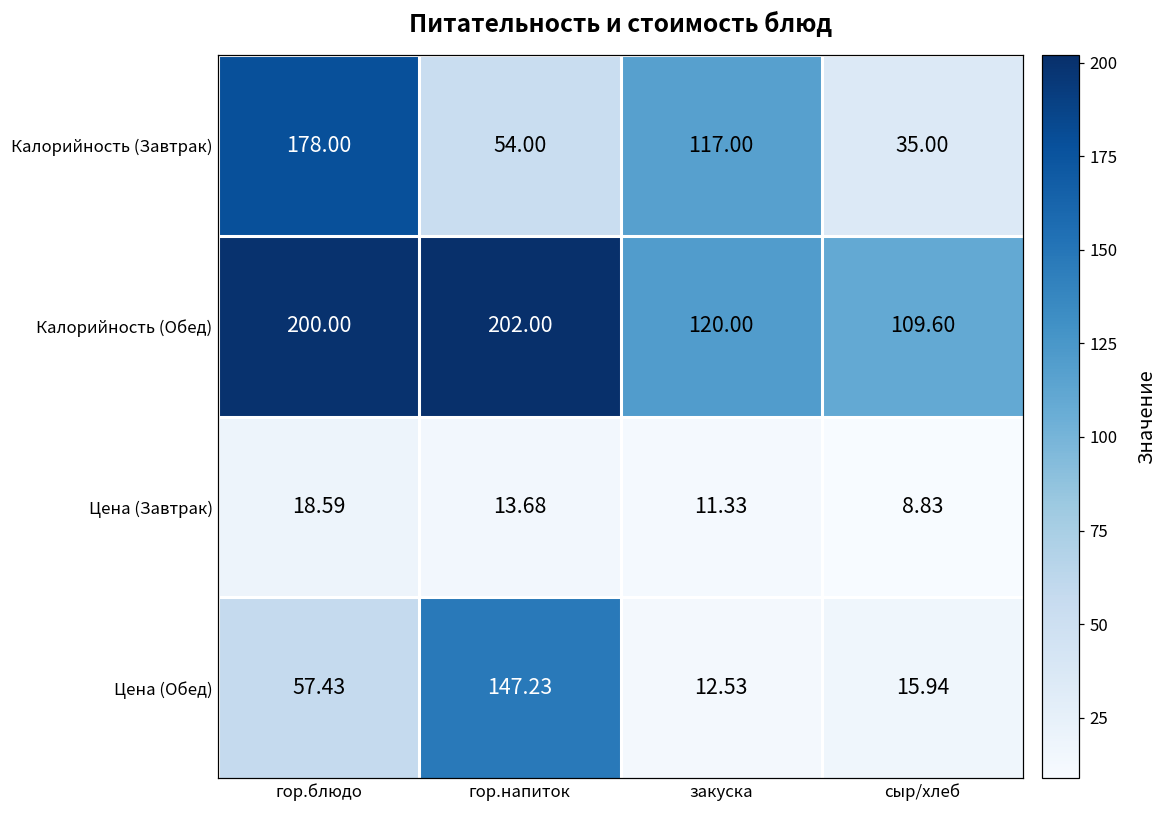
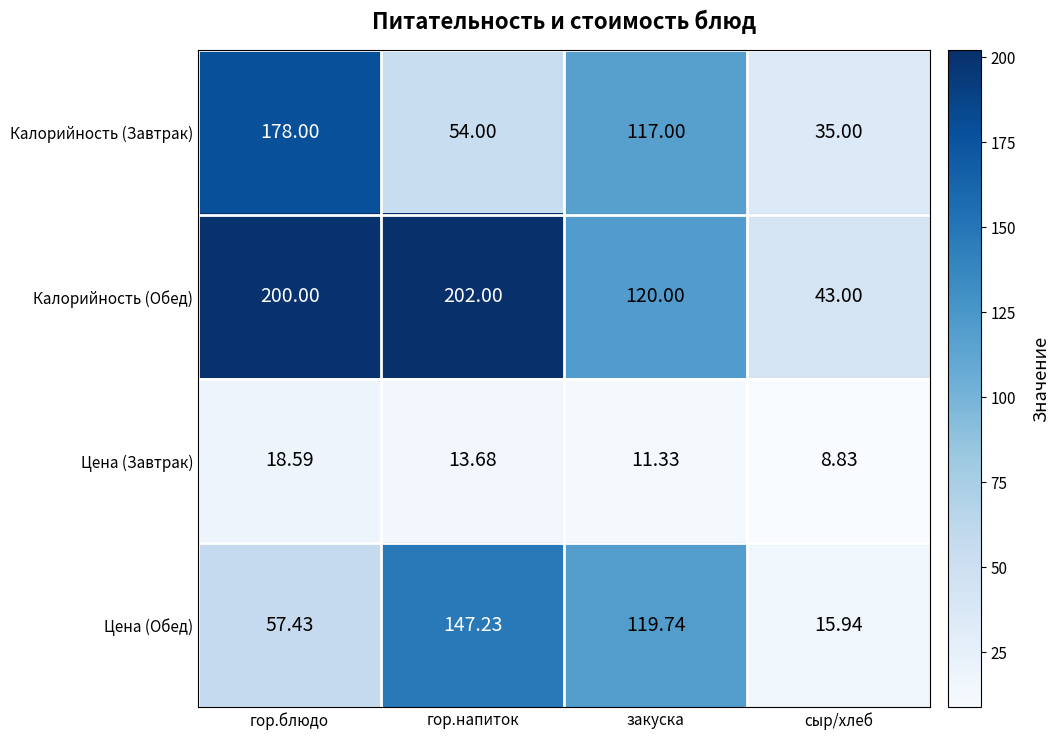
  {
    "Калорийность (Завтрак)": {
      "гор.блюдо": 178.00,
      "гор.напиток": 54.00,
      "закуска": 117.00,
      "сыр/хлеб": 35.00
    },
    "Калорийность (Обед)": {
      "гор.блюдо": 200.00,
      "гор.напиток": 202.00,
      "закуска": 120.00,
-     "сыр/хлеб": 109.60
+     "сыр/хлеб": 43.00
    },
    "Цена (Завтрак)": {
      "гор.блюдо": 18.59,
      "гор.напиток": 13.68,
      "закуска": 11.33,
      "сыр/хлеб": 8.83
    },
    "Цена (Обед)": {
      "гор.блюдо": 57.43,
      "гор.напиток": 147.23,
-     "закуска": 12.53,
+     "закуска": 119.74,
      "сыр/хлеб": 15.94
    }
  }
